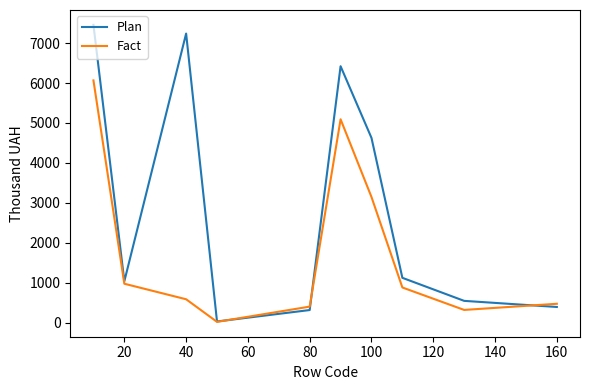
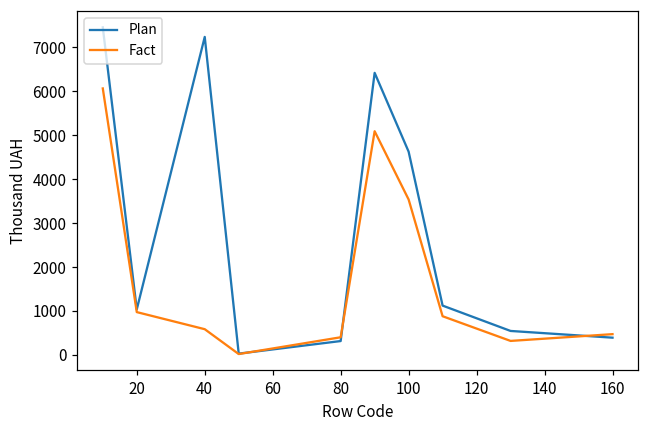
  {
    "Plan": {
      "40": 7200,
      "80": 300,
      "100": 4600,
      "160": 400
    },
    "Fact": {
      "40": 600,
      "80": 400,
-     "100": 3100,
+     "100": 3500,
      "160": 500
    }
  }
